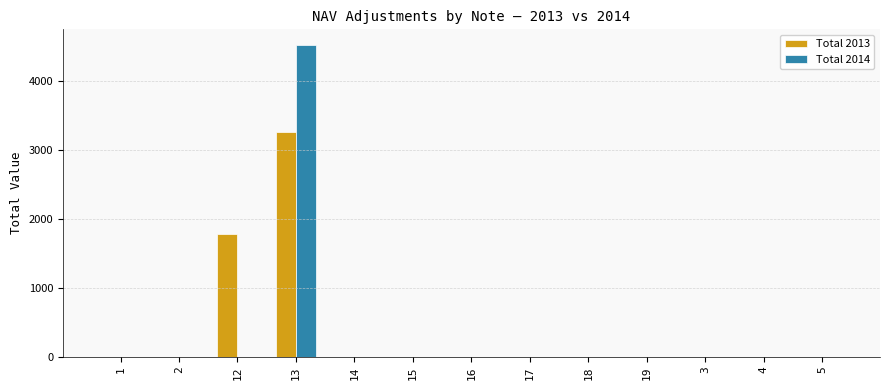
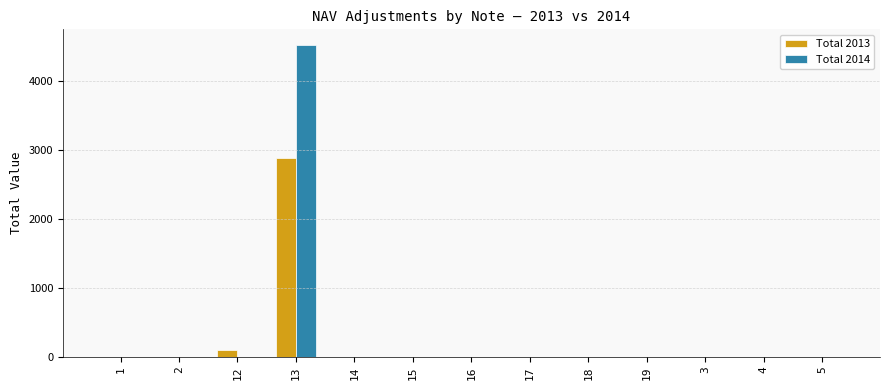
  {
    "Total 2013": {
      "1": 0,
      "2": 0,
-     "12": 1800,
-     "13": 3300,
+     "12": 100,
+     "13": 2900,
      "14": 0,
      "15": 0,
      "16": 0,
      "17": 0,
      "18": 0,
      "19": 0,
      "3": 0,
      "4": 0,
      "5": 0
    },
    "Total 2014": {
      "1": 0,
      "2": 0,
      "12": 0,
      "13": 4500,
      "14": 0,
      "15": 0,
      "16": 0,
      "17": 0,
      "18": 0,
      "19": 0,
      "3": 0,
      "4": 0,
      "5": 0
    }
  }
